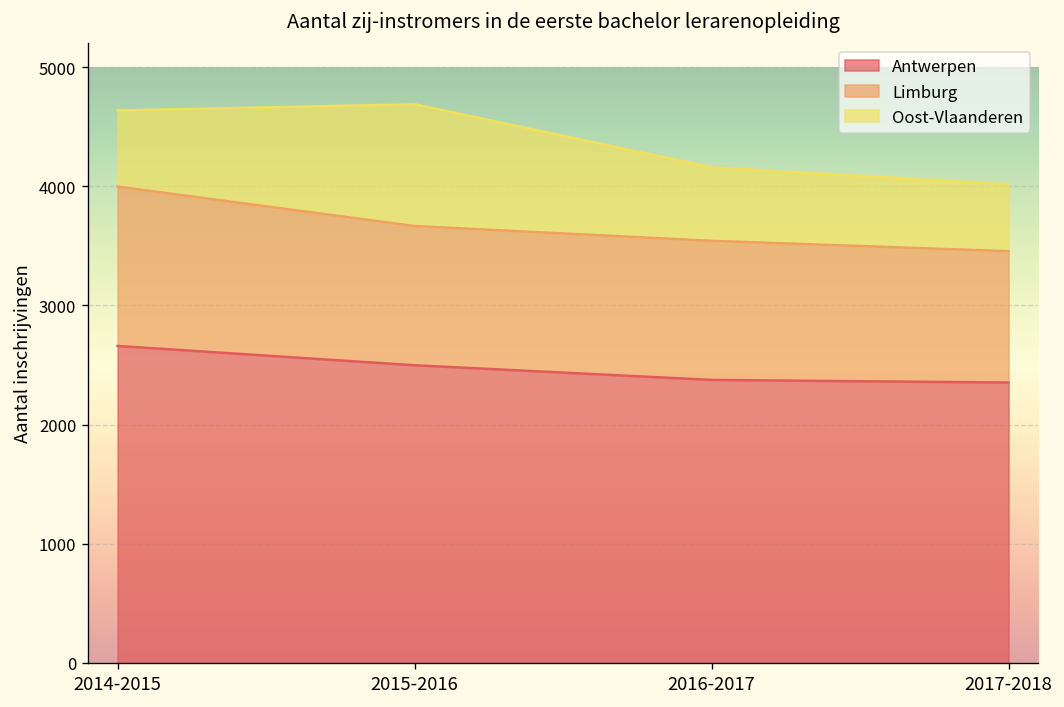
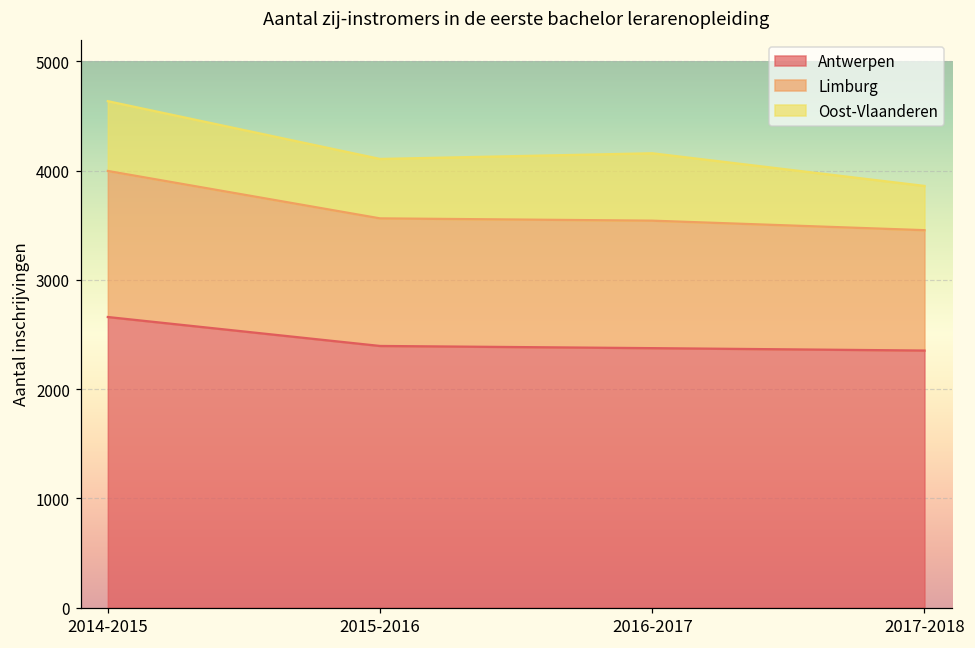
  {
    "Antwerpen": {
      "2014-2015": 2700,
-     "2015-2016": 2500,
+     "2015-2016": 2400,
      "2016-2017": 2400,
      "2017-2018": 2400
    },
    "Limburg": {
      "2014-2015": 1300,
      "2015-2016": 1200,
      "2016-2017": 1200,
      "2017-2018": 1100
    },
    "Oost-Vlaanderen": {
      "2014-2015": 600,
-     "2015-2016": 1000,
+     "2015-2016": 500,
      "2016-2017": 600,
-     "2017-2018": 600
+     "2017-2018": 400
    }
  }
